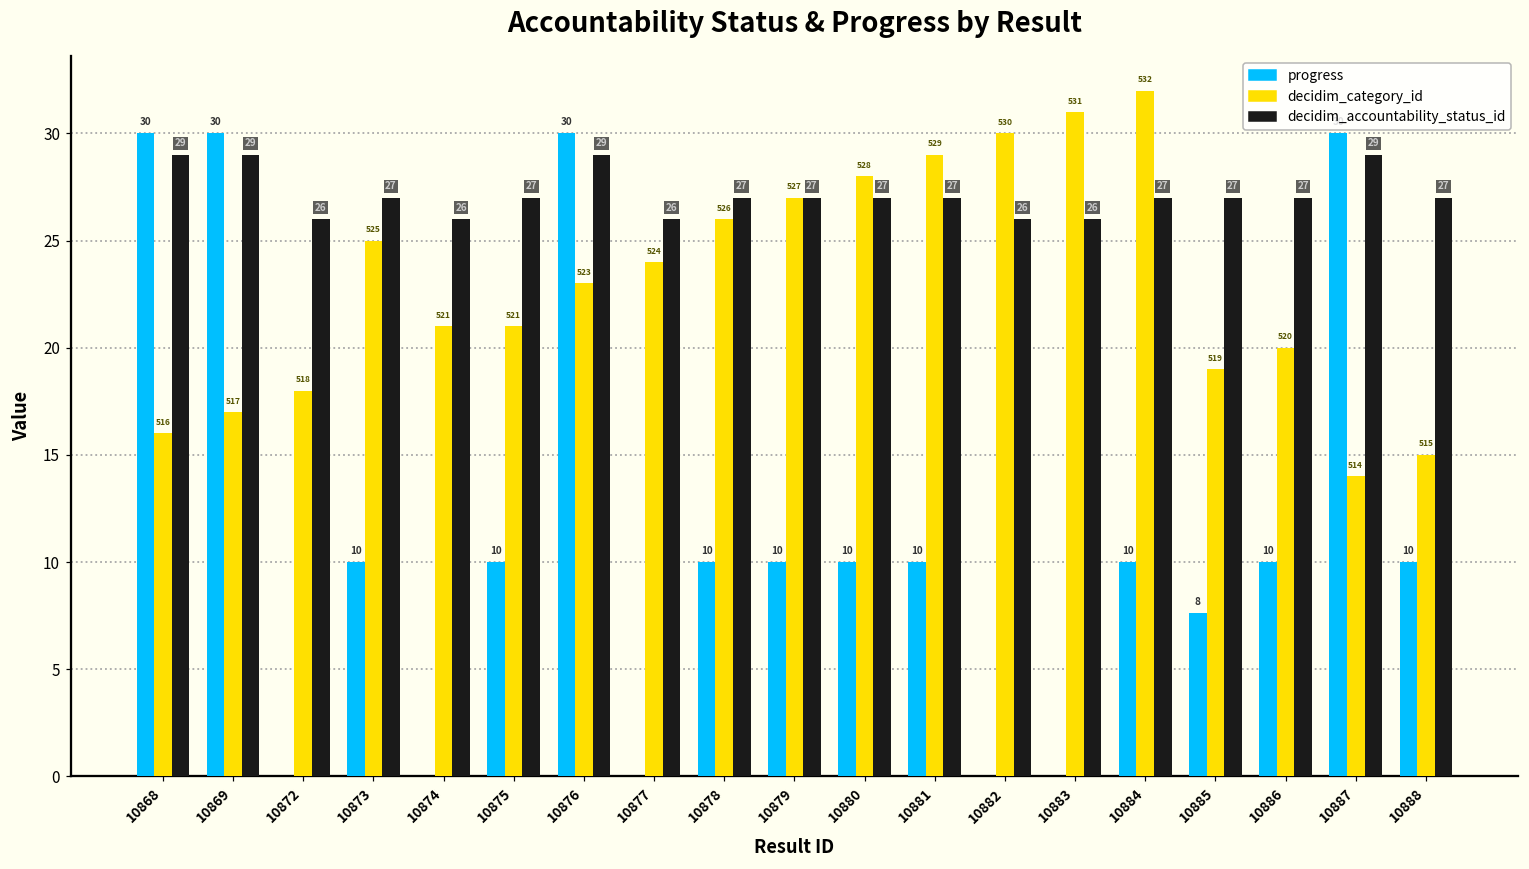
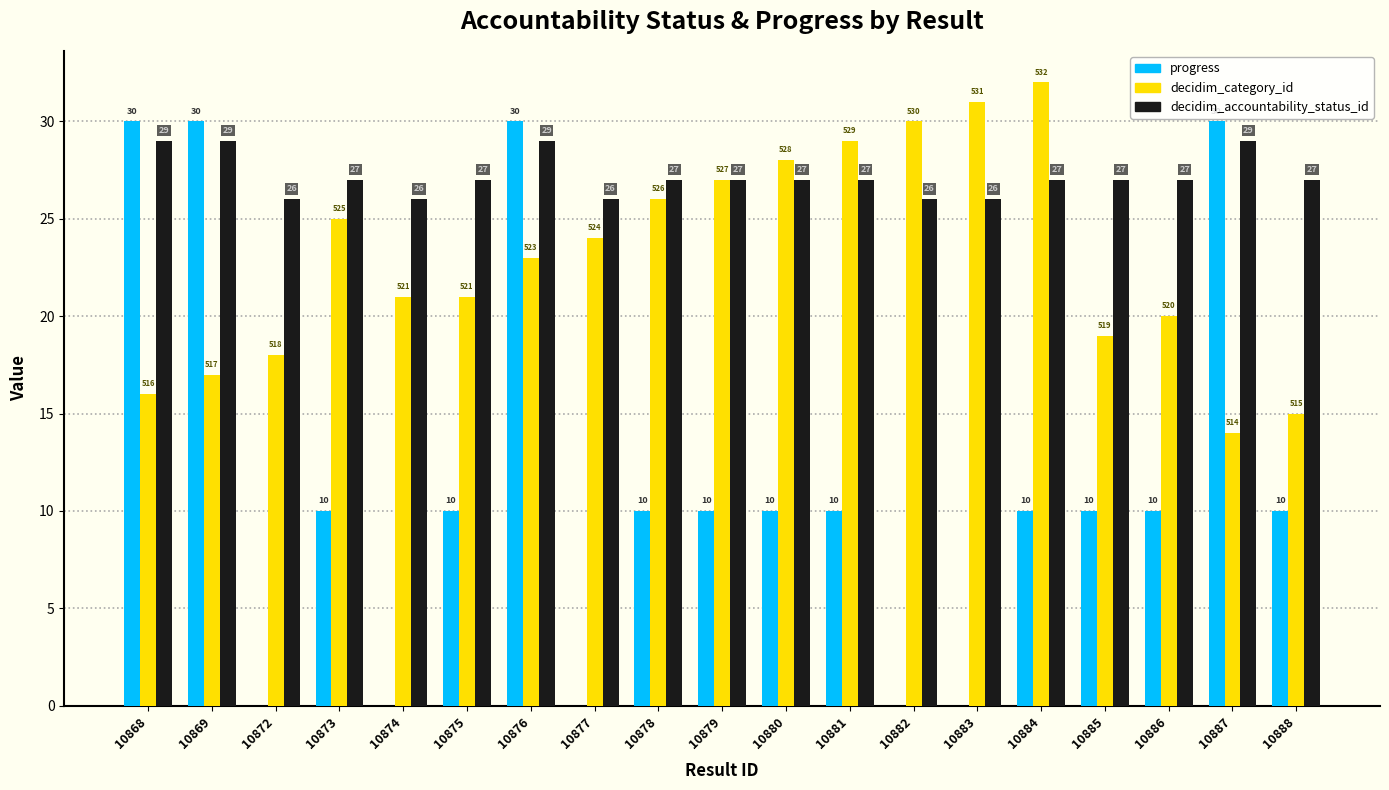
  {
    "progress": {
      "10868": 30,
      "10869": 30,
      "10873": 10,
      "10875": 10,
      "10876": 30,
      "10878": 10,
      "10879": 10,
      "10880": 10,
      "10881": 10,
      "10884": 10,
-     "10885": 8,
+     "10885": 10,
      "10886": 10,
      "10888": 10
    }
  }
